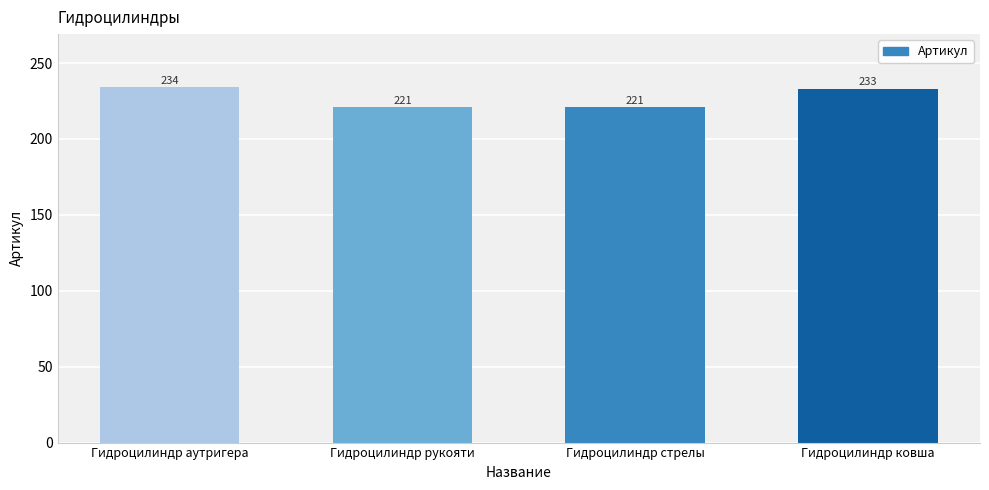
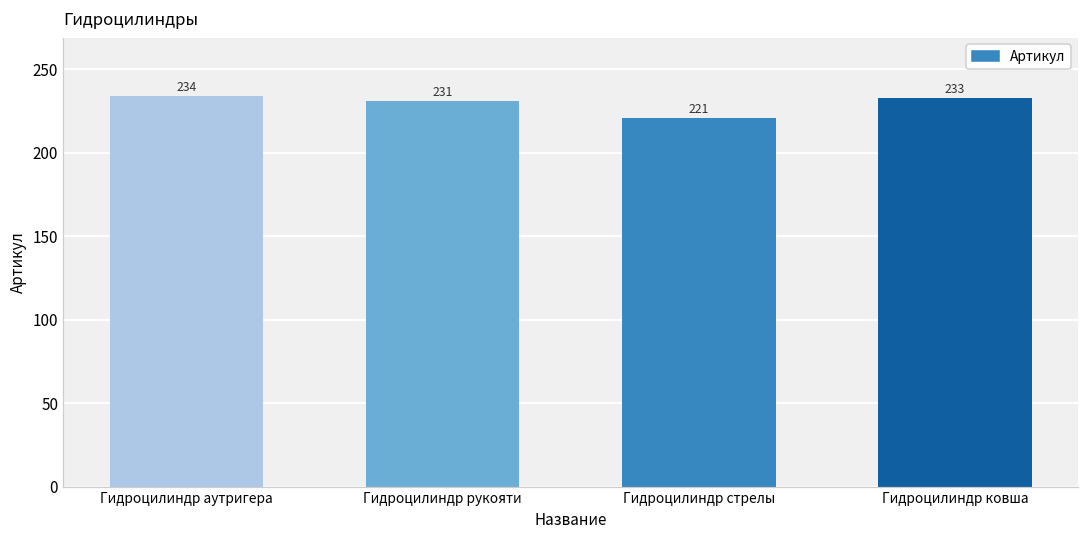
  {
    "Гидроцилиндр аутригера": 234,
-   "Гидроцилиндр рукояти": 221,
+   "Гидроцилиндр рукояти": 231,
    "Гидроцилиндр стрелы": 221,
    "Гидроцилиндр ковша": 233
  }
